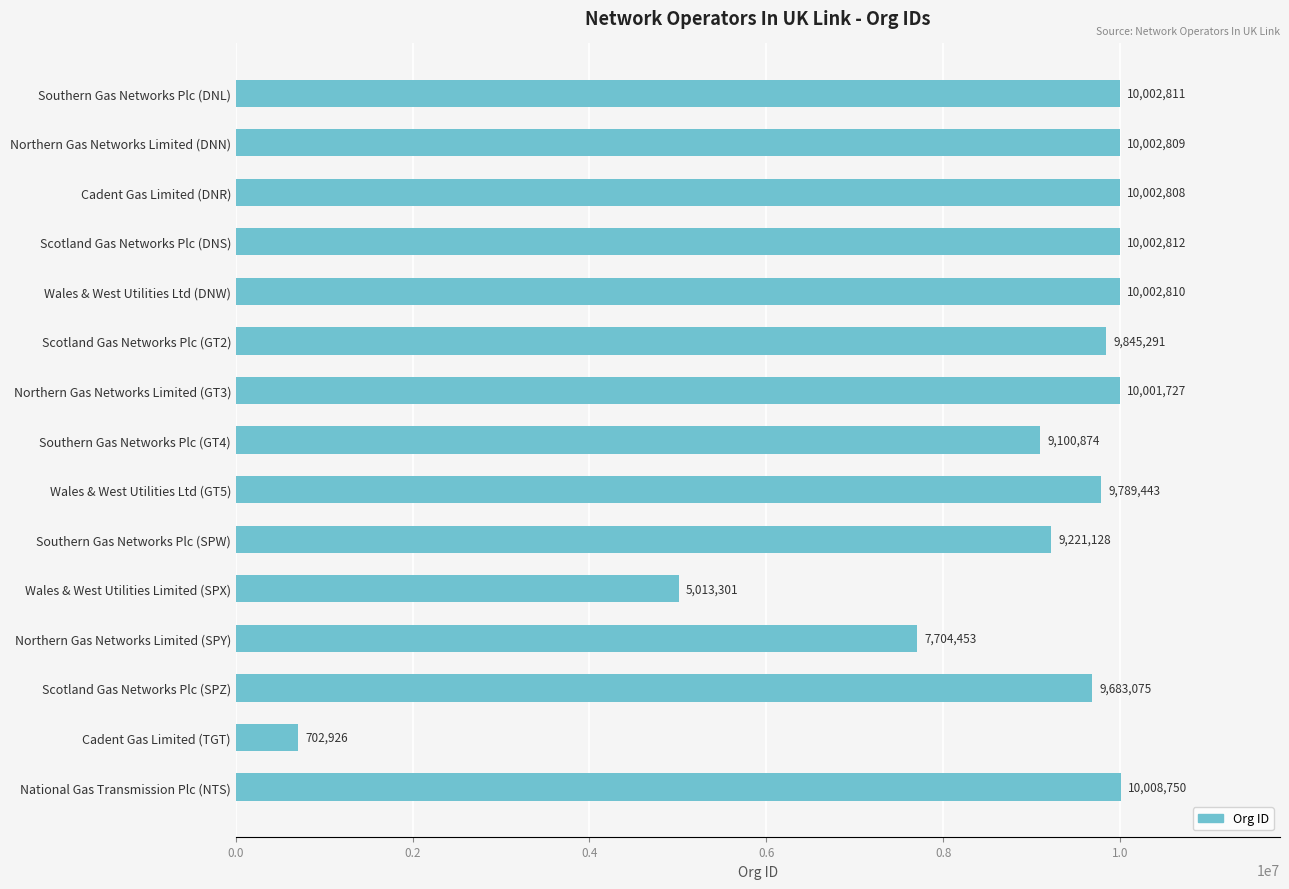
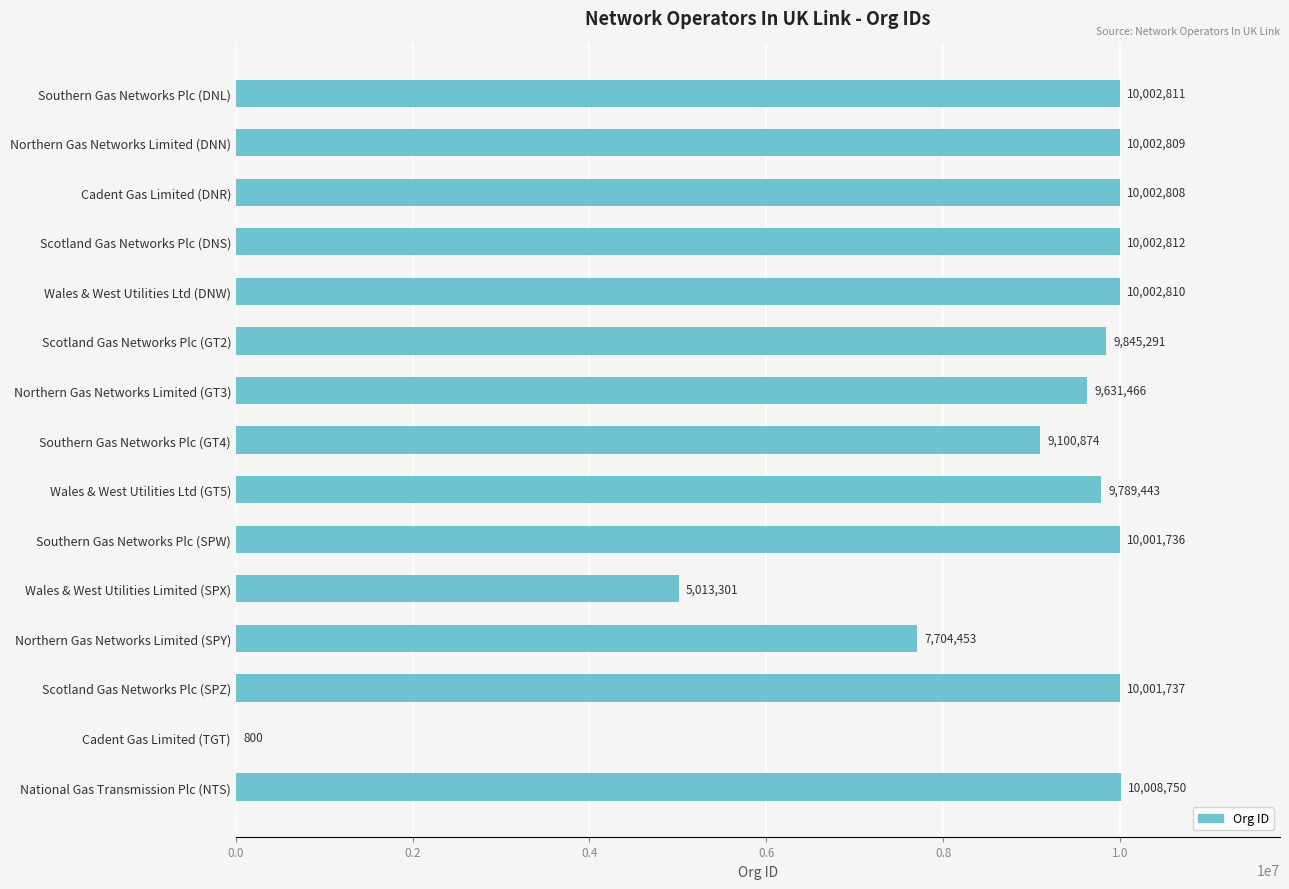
  {
    "Southern Gas Networks Plc (DNL)": "10,002,811",
    "Northern Gas Networks Limited (DNN)": "10,002,809",
    "Cadent Gas Limited (DNR)": "10,002,808",
    "Scotland Gas Networks Plc (DNS)": "10,002,812",
    "Wales & West Utilities Ltd (DNW)": "10,002,810",
    "Scotland Gas Networks Plc (GT2)": "9,845,291",
-   "Northern Gas Networks Limited (GT3)": "10,001,727",
+   "Northern Gas Networks Limited (GT3)": "9,631,466",
    "Southern Gas Networks Plc (GT4)": "9,100,874",
    "Wales & West Utilities Ltd (GT5)": "9,789,443",
-   "Southern Gas Networks Plc (SPW)": "9,221,128",
+   "Southern Gas Networks Plc (SPW)": "10,001,736",
    "Wales & West Utilities Limited (SPX)": "5,013,301",
    "Northern Gas Networks Limited (SPY)": "7,704,453",
-   "Scotland Gas Networks Plc (SPZ)": "9,683,075",
-   "Cadent Gas Limited (TGT)": "702,926",
+   "Scotland Gas Networks Plc (SPZ)": "10,001,737",
+   "Cadent Gas Limited (TGT)": "800",
    "National Gas Transmission Plc (NTS)": "10,008,750"
  }
